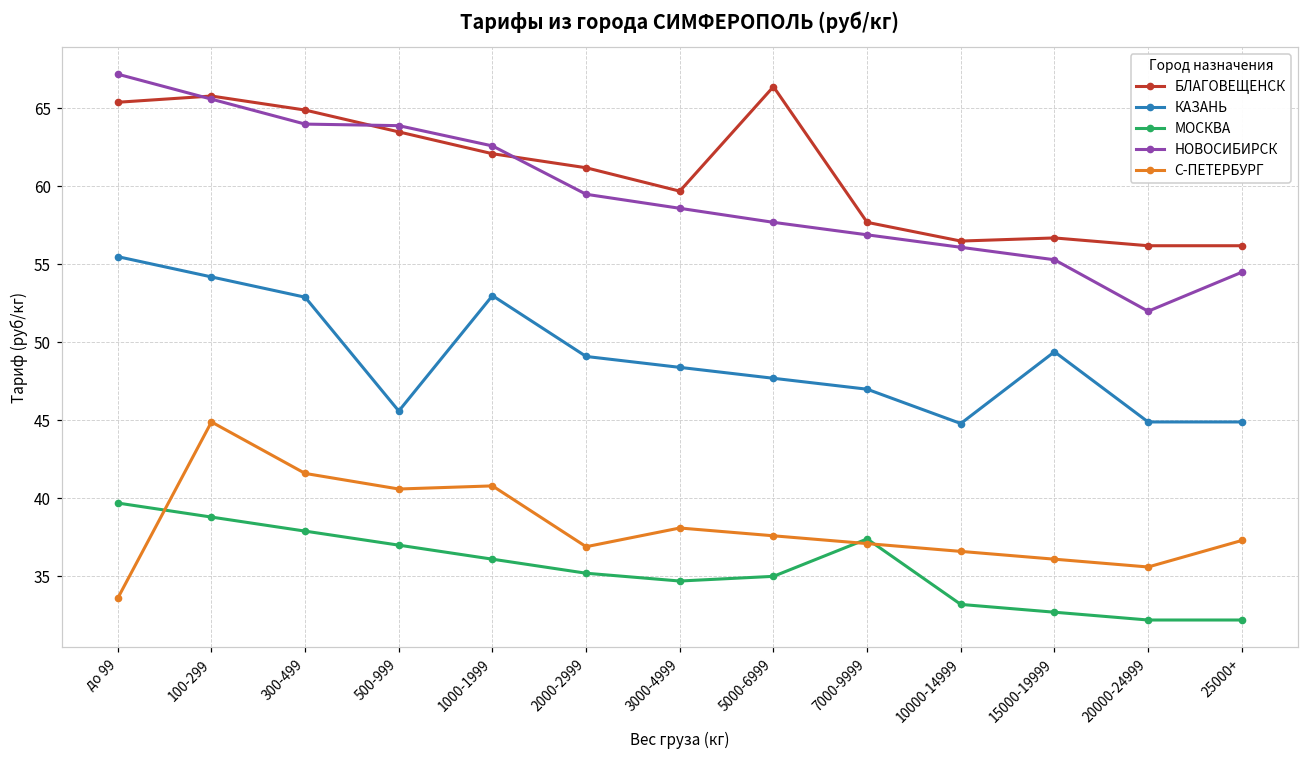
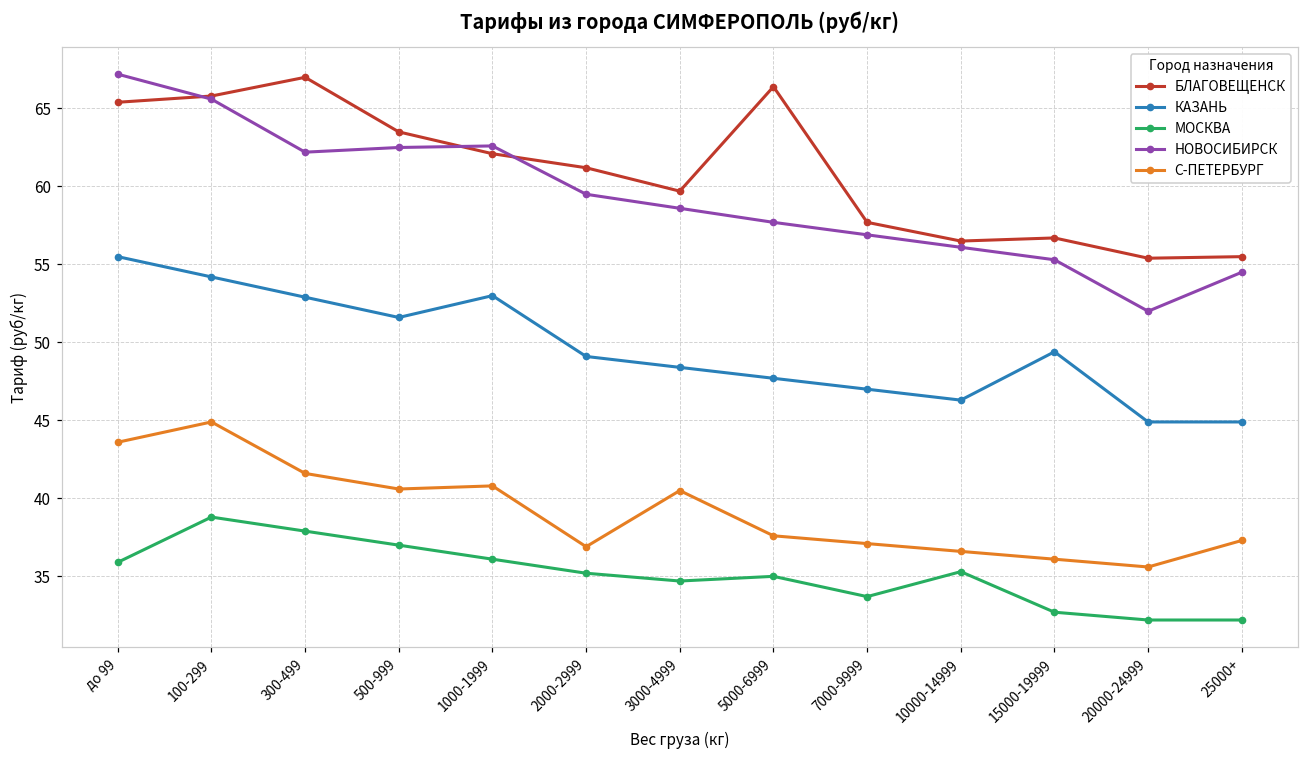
  {
    "БЛАГОВЕЩЕНСК": {
      "до 99": 65.4,
      "100-299": 65.8,
-     "300-499": 64.9,
+     "300-499": 67.0,
      "500-999": 63.5,
      "1000-1999": 62.1,
      "2000-2999": 61.2,
      "3000-4999": 59.7,
      "5000-6999": 66.4,
      "7000-9999": 57.7,
      "10000-14999": 56.5,
      "15000-19999": 56.7,
-     "20000-24999": 56.2,
-     "25000+": 56.2
+     "20000-24999": 55.4,
+     "25000+": 55.5
    },
    "КАЗАНЬ": {
      "до 99": 55.5,
      "100-299": 54.2,
      "300-499": 52.9,
-     "500-999": 45.6,
+     "500-999": 51.6,
      "1000-1999": 53.0,
      "2000-2999": 49.1,
      "3000-4999": 48.4,
      "5000-6999": 47.7,
      "7000-9999": 47.0,
-     "10000-14999": 44.8,
+     "10000-14999": 46.3,
      "15000-19999": 49.4,
      "20000-24999": 44.9,
      "25000+": 44.9
    },
    "МОСКВА": {
-     "до 99": 39.7,
+     "до 99": 35.9,
      "100-299": 38.8,
      "300-499": 37.9,
      "500-999": 37.0,
      "1000-1999": 36.1,
      "2000-2999": 35.2,
      "3000-4999": 34.7,
      "5000-6999": 35.0,
-     "7000-9999": 37.4,
-     "10000-14999": 33.2,
+     "7000-9999": 33.7,
+     "10000-14999": 35.3,
      "15000-19999": 32.7,
      "20000-24999": 32.2,
      "25000+": 32.2
    },
    "НОВОСИБИРСК": {
      "до 99": 67.2,
      "100-299": 65.6,
-     "300-499": 64.0,
-     "500-999": 63.9,
+     "300-499": 62.2,
+     "500-999": 62.5,
      "1000-1999": 62.6,
      "2000-2999": 59.5,
      "3000-4999": 58.6,
      "5000-6999": 57.7,
      "7000-9999": 56.9,
      "10000-14999": 56.1,
      "15000-19999": 55.3,
      "20000-24999": 52.0,
      "25000+": 54.5
    },
    "С-ПЕТЕРБУРГ": {
-     "до 99": 33.6,
+     "до 99": 43.6,
      "100-299": 44.9,
      "300-499": 41.6,
      "500-999": 40.6,
      "1000-1999": 40.8,
      "2000-2999": 36.9,
-     "3000-4999": 38.1,
+     "3000-4999": 40.5,
      "5000-6999": 37.6,
      "7000-9999": 37.1,
      "10000-14999": 36.6,
      "15000-19999": 36.1,
      "20000-24999": 35.6,
      "25000+": 37.3
    }
  }
